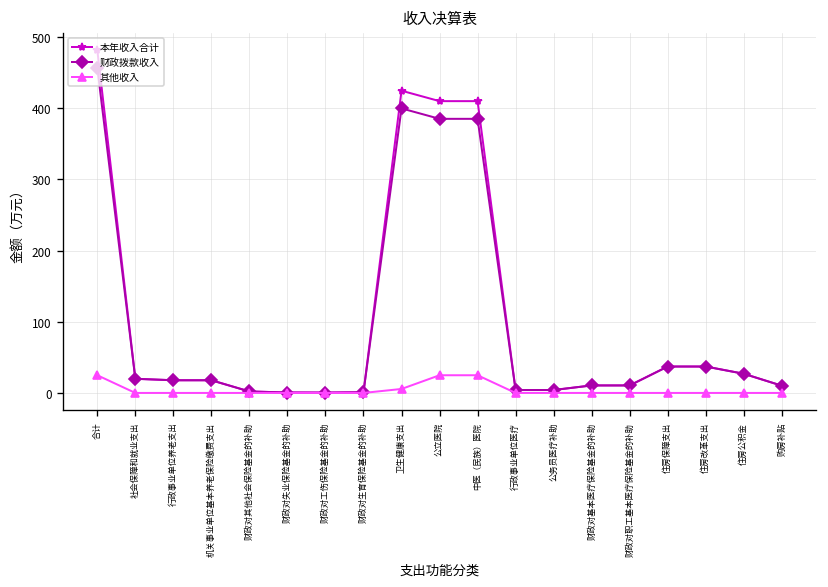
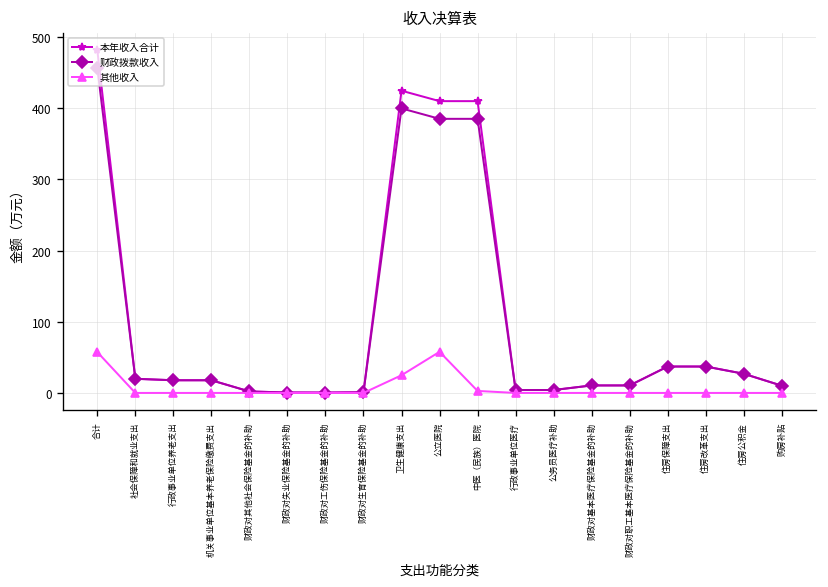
  {
    "其他收入": {
-     "合计": 20,
+     "合计": 60,
      "社会保障和就业支出": 0,
      "行政事业单位养老支出": 0,
      "机关事业单位基本养老保险缴费支出": 0,
-     "卫生健康支出": 10,
-     "公立医院": 20,
-     "中医（民族）医院": 20,
+     "卫生健康支出": 20,
+     "公立医院": 60,
+     "中医（民族）医院": 0,
      "财政对基本医疗保险基金的补助": 0,
      "财政对职工基本医疗保险基金的补助": 0,
      "住房保障支出": 0,
      "住房改革支出": 0,
      "住房公积金": 0,
      "购房补贴": 0
    }
  }
